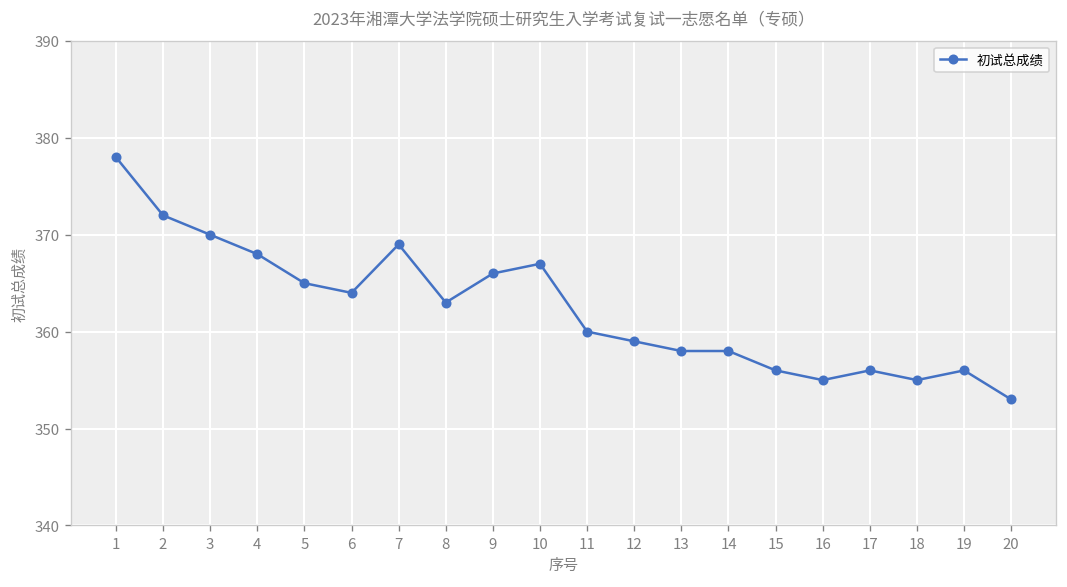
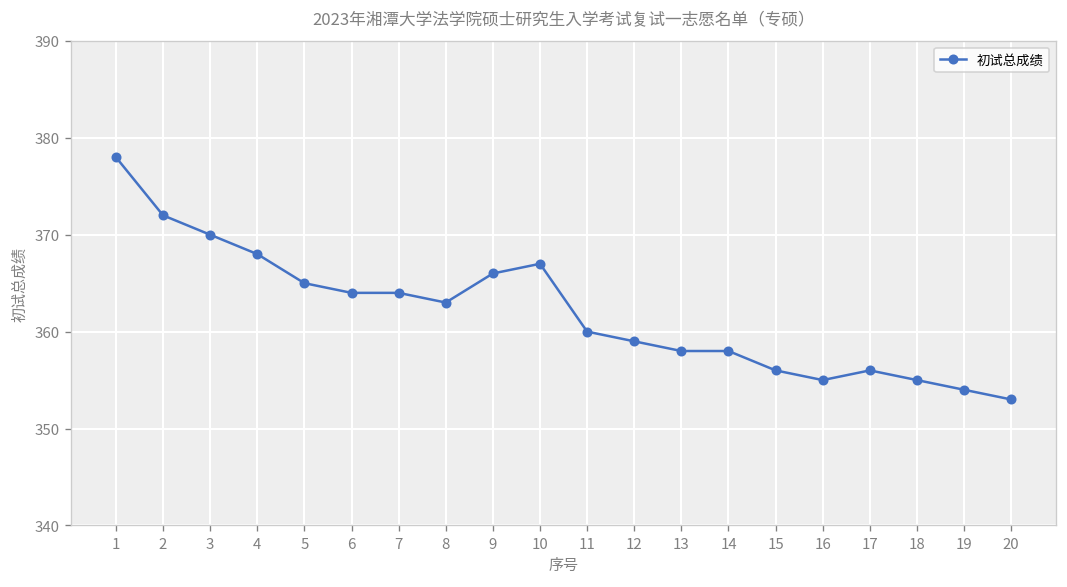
  {
    "1": 378,
    "2": 372,
    "3": 370,
    "4": 368,
    "5": 365,
    "6": 364,
-   "7": 369,
+   "7": 364,
    "8": 363,
    "9": 366,
    "10": 367,
    "11": 360,
    "12": 359,
    "13": 358,
    "14": 358,
    "15": 356,
    "16": 355,
    "17": 356,
    "18": 355,
-   "19": 356,
+   "19": 354,
    "20": 353
  }
